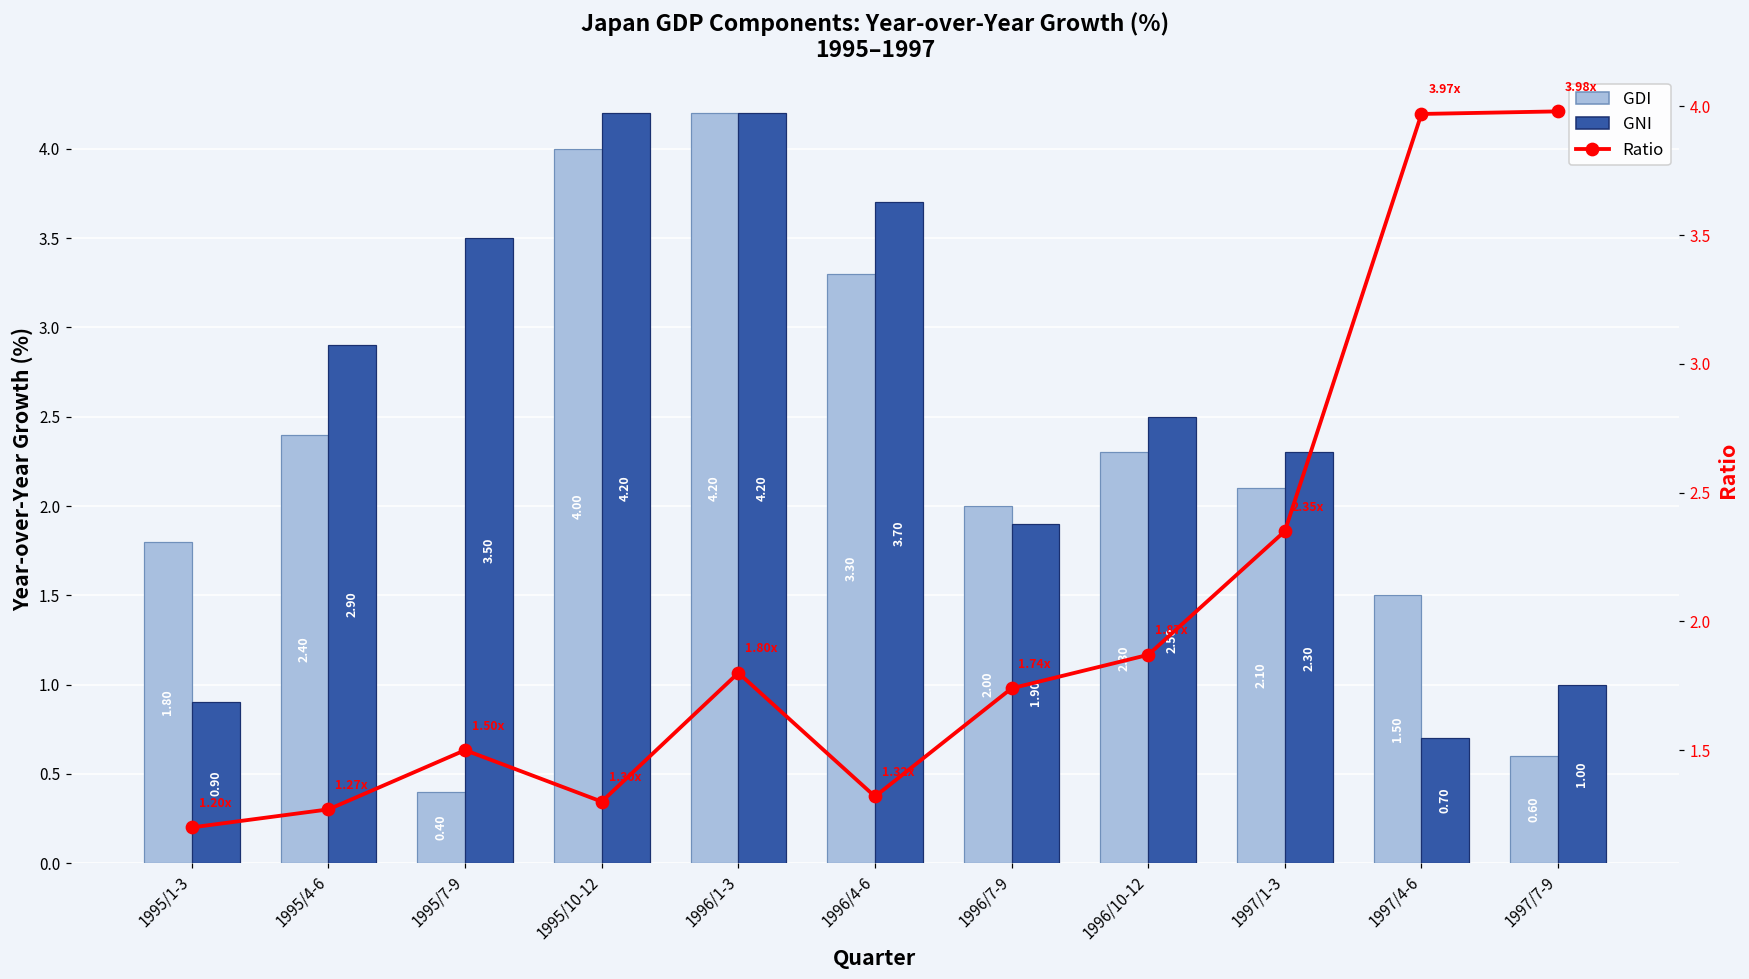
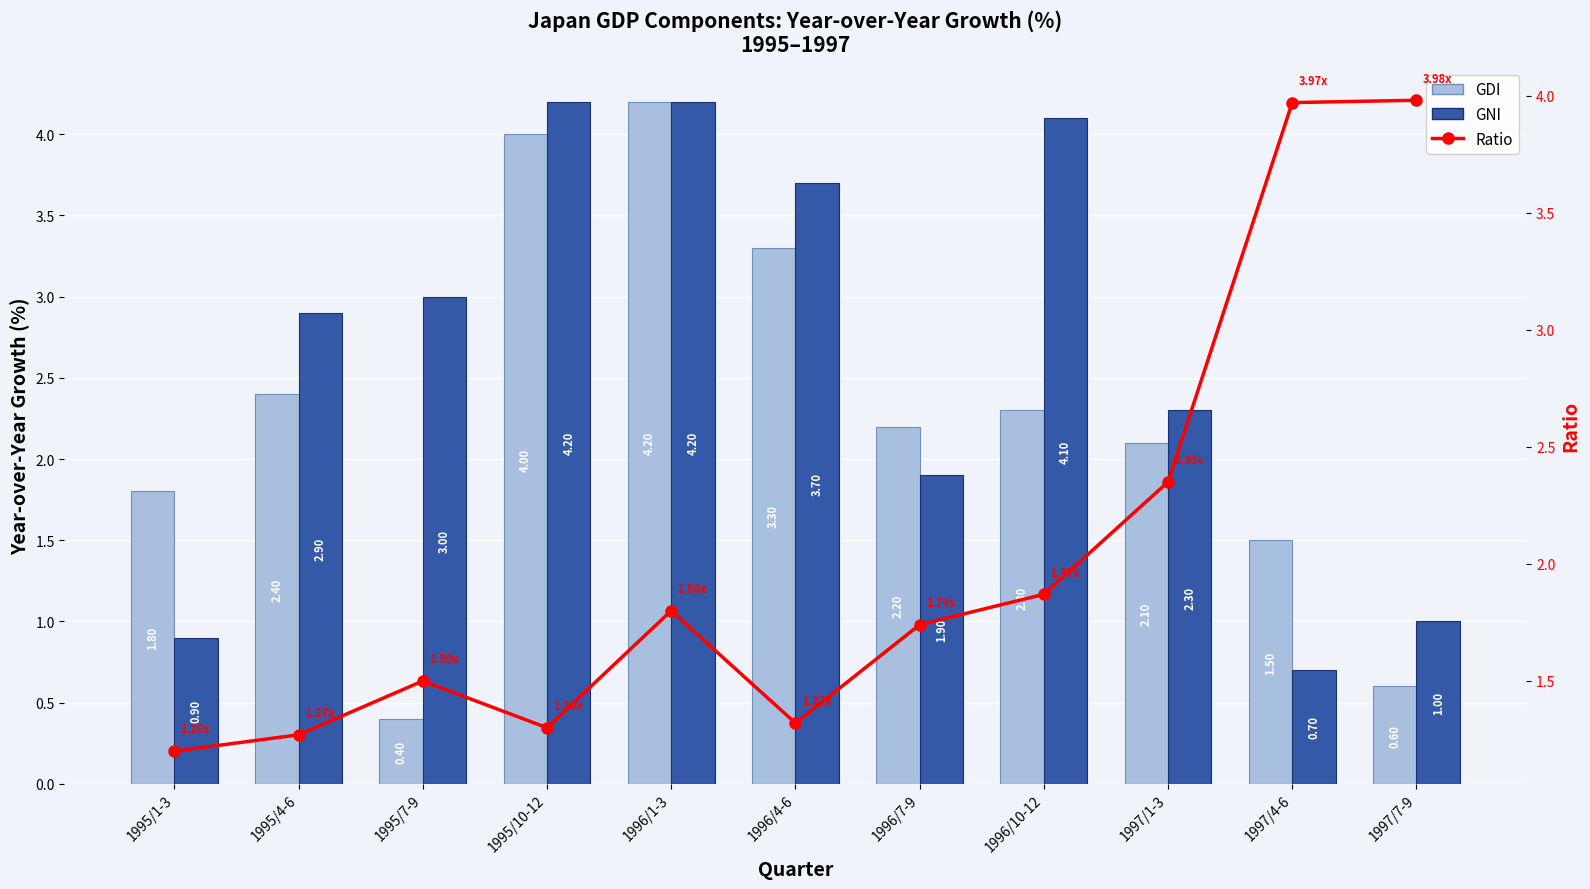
  {
    "GDI": {
      "1995/1-3": 1.80,
      "1995/4-6": 2.40,
      "1995/7-9": 0.40,
      "1995/10-12": 4.00,
      "1996/1-3": 4.20,
      "1996/4-6": 3.30,
-     "1996/7-9": 2.00,
+     "1996/7-9": 2.20,
      "1996/10-12": 2.30,
      "1997/1-3": 2.10,
      "1997/4-6": 1.50,
      "1997/7-9": 0.60
    },
    "GNI": {
      "1995/1-3": 0.90,
      "1995/4-6": 2.90,
-     "1995/7-9": 3.50,
+     "1995/7-9": 3.00,
      "1995/10-12": 4.20,
      "1996/1-3": 4.20,
      "1996/4-6": 3.70,
      "1996/7-9": 1.90,
-     "1996/10-12": 2.50,
+     "1996/10-12": 4.10,
      "1997/1-3": 2.30,
      "1997/4-6": 0.70,
      "1997/7-9": 1.00
    }
  }
